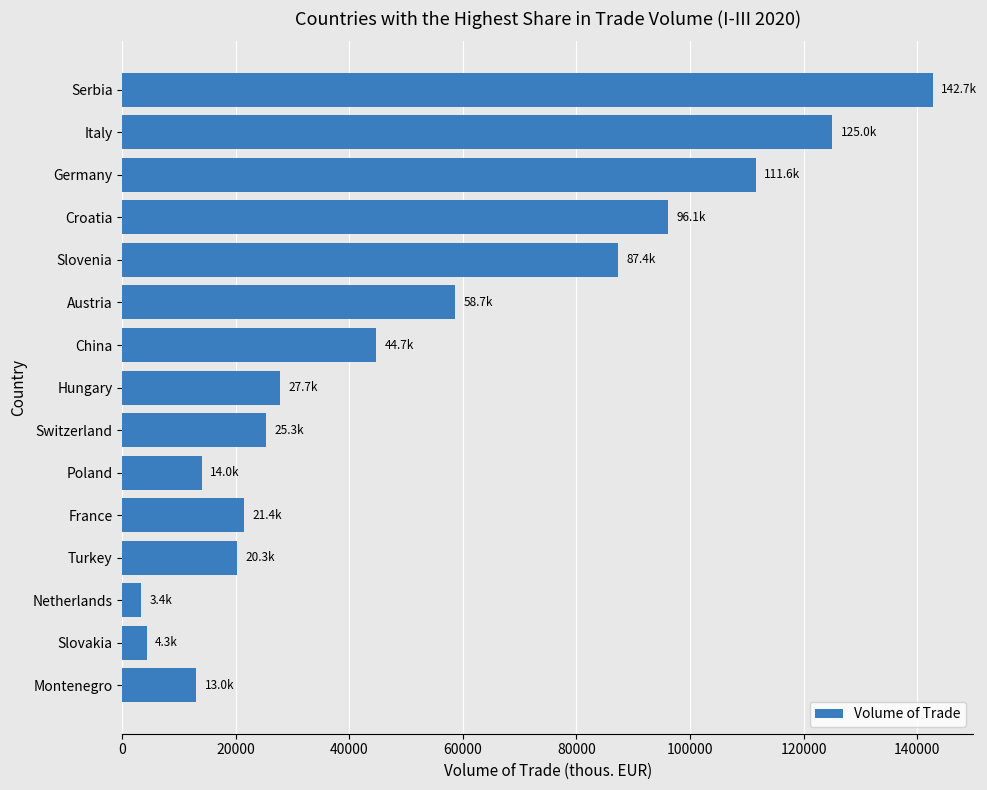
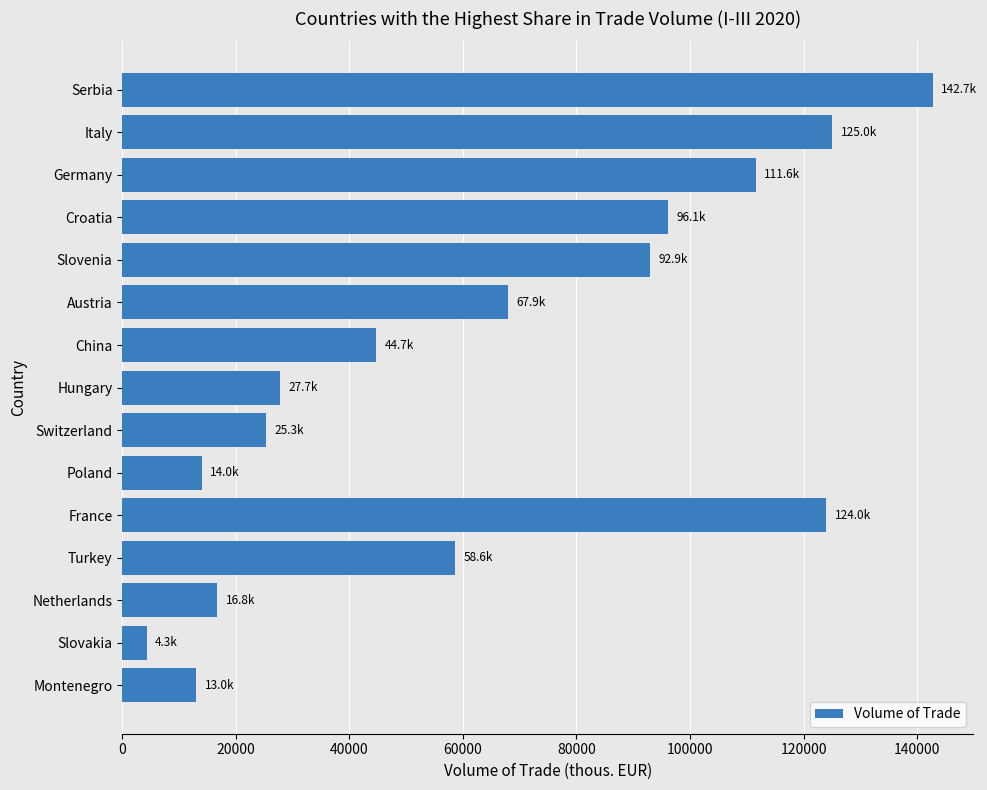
  {
    "Serbia": "142.7k",
    "Italy": "125.0k",
    "Germany": "111.6k",
    "Croatia": "96.1k",
-   "Slovenia": "87.4k",
-   "Austria": "58.7k",
+   "Slovenia": "92.9k",
+   "Austria": "67.9k",
    "China": "44.7k",
    "Hungary": "27.7k",
    "Switzerland": "25.3k",
    "Poland": "14.0k",
-   "France": "21.4k",
-   "Turkey": "20.3k",
-   "Netherlands": "3.4k",
+   "France": "124.0k",
+   "Turkey": "58.6k",
+   "Netherlands": "16.8k",
    "Slovakia": "4.3k",
    "Montenegro": "13.0k"
  }
